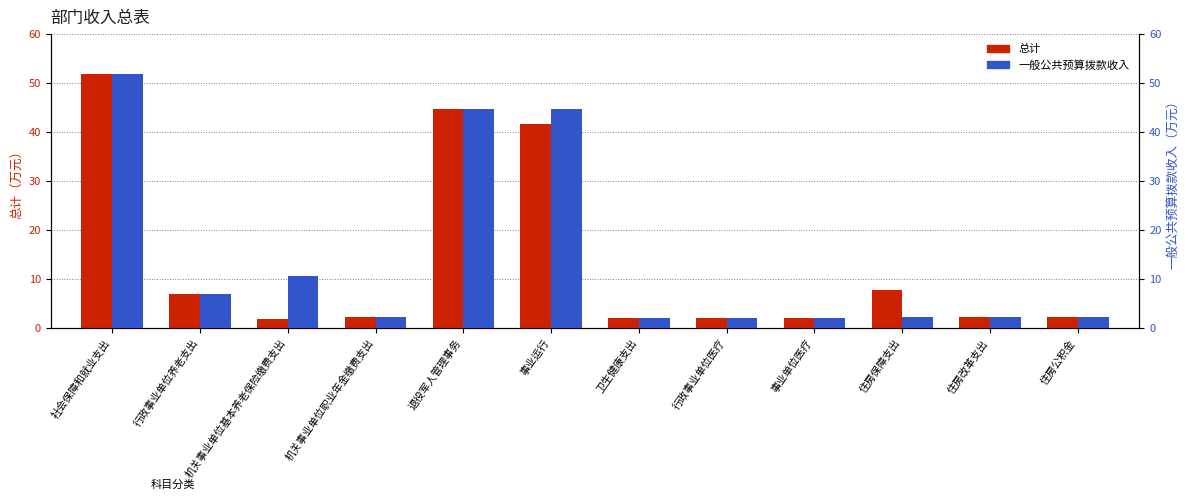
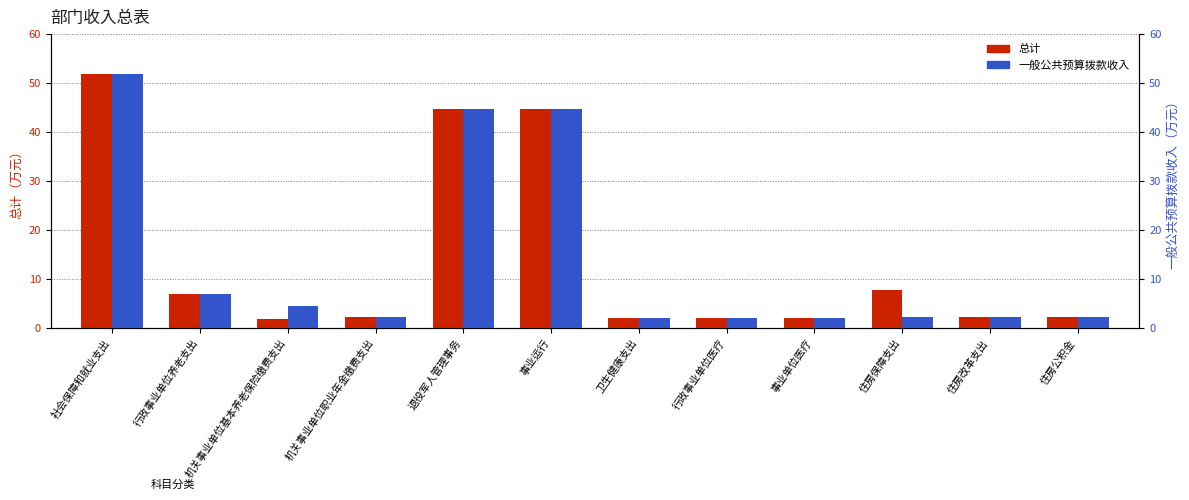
  {
    "总计": {
      "社会保障和就业支出": 52,
      "行政事业单位养老支出": 7,
      "机关事业单位基本养老保险缴费支出": 2,
      "机关事业单位职业年金缴费支出": 2,
      "退役军人管理事务": 45,
-     "事业运行": 42,
+     "事业运行": 45,
      "卫生健康支出": 2,
      "行政事业单位医疗": 2,
      "事业单位医疗": 2,
      "住房保障支出": 8,
      "住房改革支出": 2,
      "住房公积金": 2
    },
    "一般公共预算拨款收入": {
      "社会保障和就业支出": 52,
      "行政事业单位养老支出": 7,
-     "机关事业单位基本养老保险缴费支出": 11,
+     "机关事业单位基本养老保险缴费支出": 5,
      "机关事业单位职业年金缴费支出": 2,
      "退役军人管理事务": 45,
      "事业运行": 45,
      "卫生健康支出": 2,
      "行政事业单位医疗": 2,
      "事业单位医疗": 2,
      "住房保障支出": 2,
      "住房改革支出": 2,
      "住房公积金": 2
    }
  }
